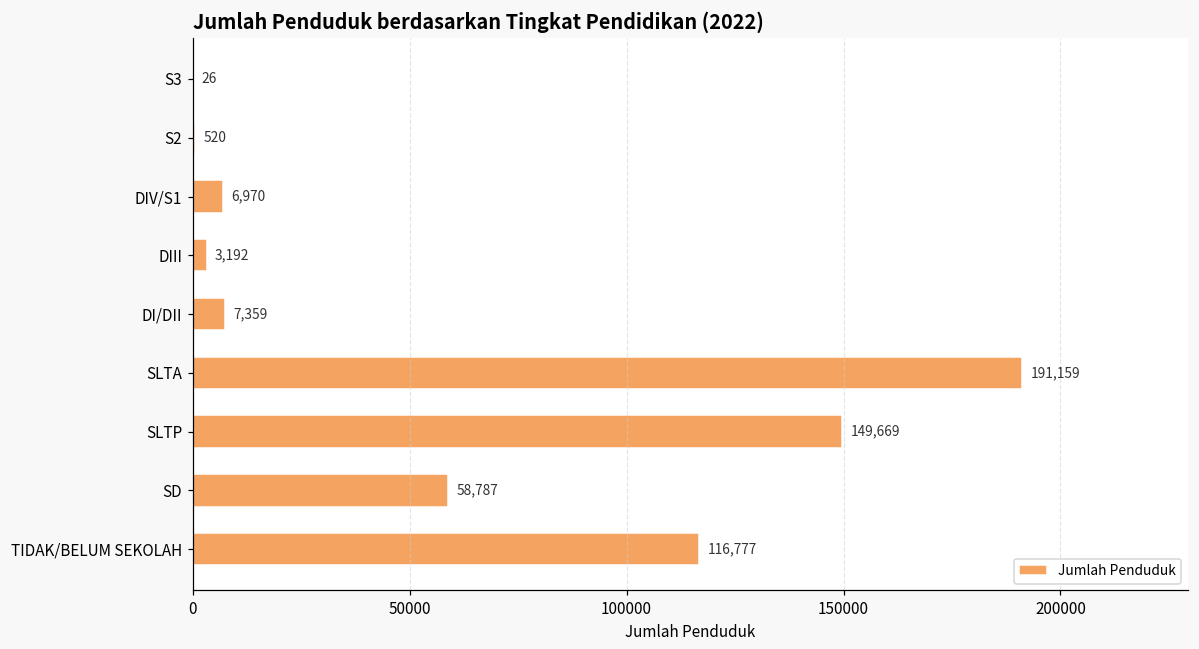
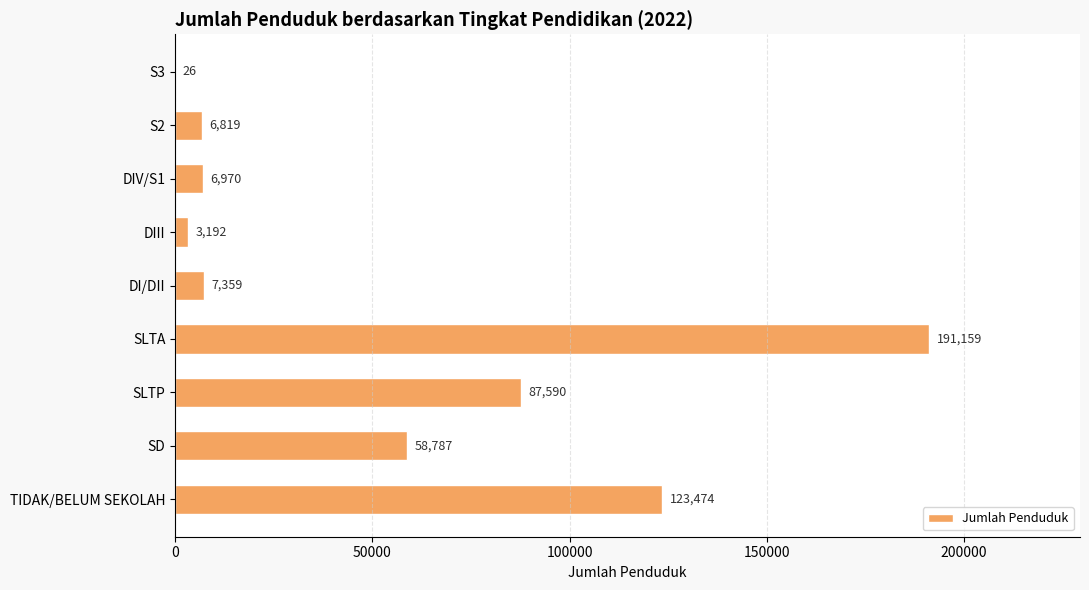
  {
    "S3": "26",
-   "S2": "520",
+   "S2": "6,819",
    "DIV/S1": "6,970",
    "DIII": "3,192",
    "DI/DII": "7,359",
    "SLTA": "191,159",
-   "SLTP": "149,669",
+   "SLTP": "87,590",
    "SD": "58,787",
-   "TIDAK/BELUM SEKOLAH": "116,777"
+   "TIDAK/BELUM SEKOLAH": "123,474"
  }
